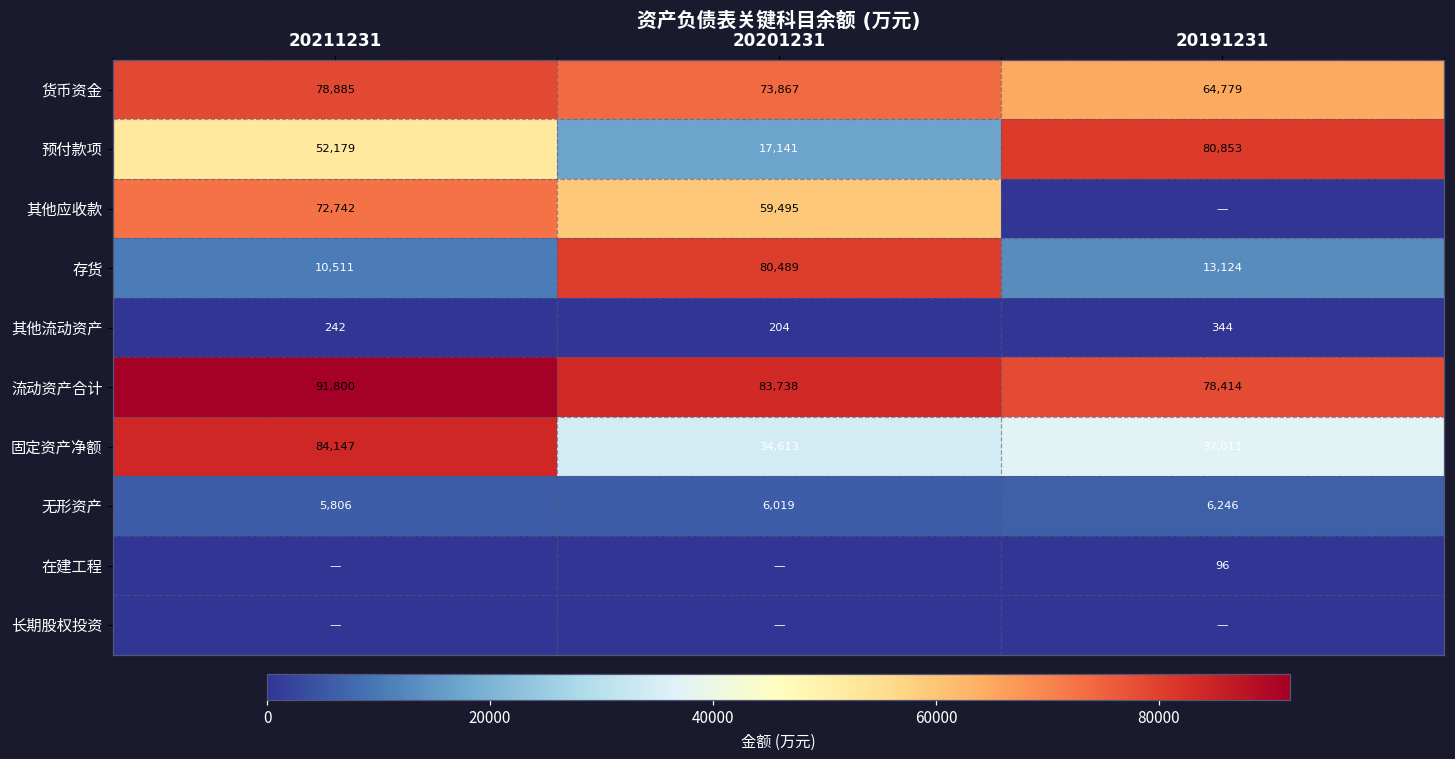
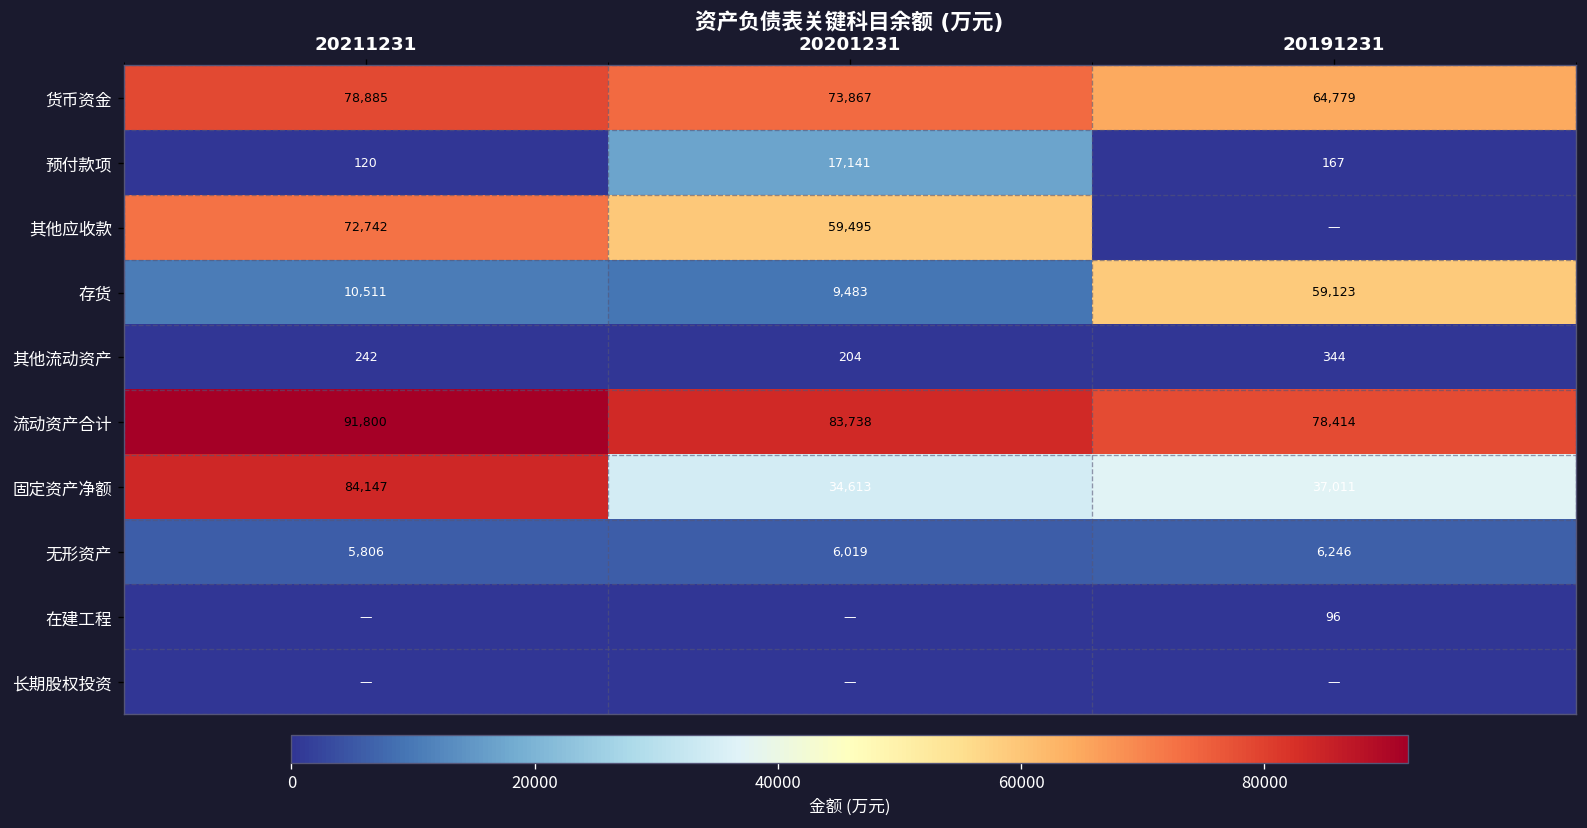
  {
    "货币资金": {
      "20211231": "78,885",
      "20201231": "73,867",
      "20191231": "64,779"
    },
    "预付款项": {
-     "20211231": "52,179",
+     "20211231": "120",
      "20201231": "17,141",
-     "20191231": "80,853"
+     "20191231": "167"
    },
    "其他应收款": {
      "20211231": "72,742",
      "20201231": "59,495"
    },
    "存货": {
      "20211231": "10,511",
-     "20201231": "80,489",
-     "20191231": "13,124"
+     "20201231": "9,483",
+     "20191231": "59,123"
    },
    "其他流动资产": {
      "20211231": "242",
      "20201231": "204",
      "20191231": "344"
    },
    "流动资产合计": {
      "20211231": "91,800",
      "20201231": "83,738",
      "20191231": "78,414"
    },
    "固定资产净额": {
      "20211231": "84,147"
    },
    "无形资产": {
      "20211231": "5,806",
      "20201231": "6,019",
      "20191231": "6,246"
    },
    "在建工程": {
      "20191231": "96"
    }
  }
